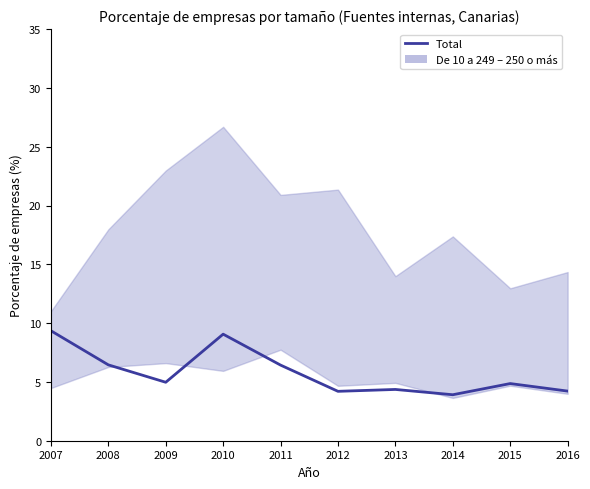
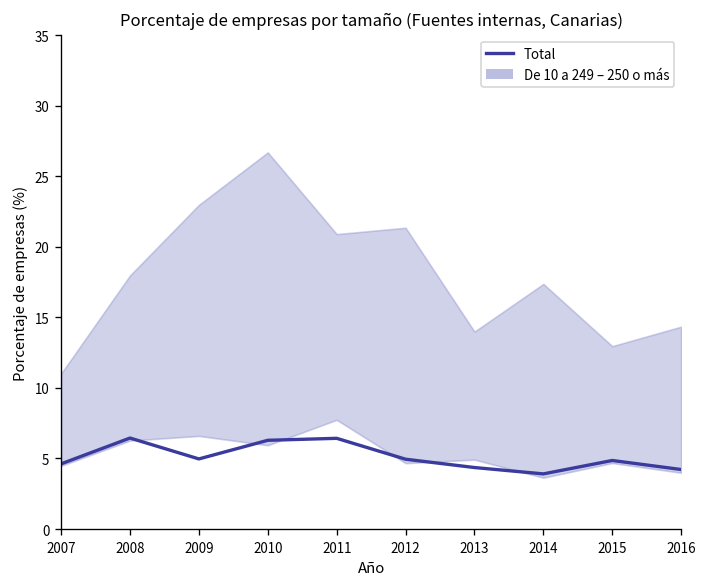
  {
    "Total": {
-     "2007": 9.4,
+     "2007": 4.6,
      "2008": 6.5,
      "2009": 5.0,
-     "2010": 9.1,
+     "2010": 6.3,
      "2011": 6.4,
-     "2012": 4.2,
+     "2012": 5.0,
      "2013": 4.4,
      "2014": 3.9,
      "2015": 4.9,
      "2016": 4.2
    }
  }
